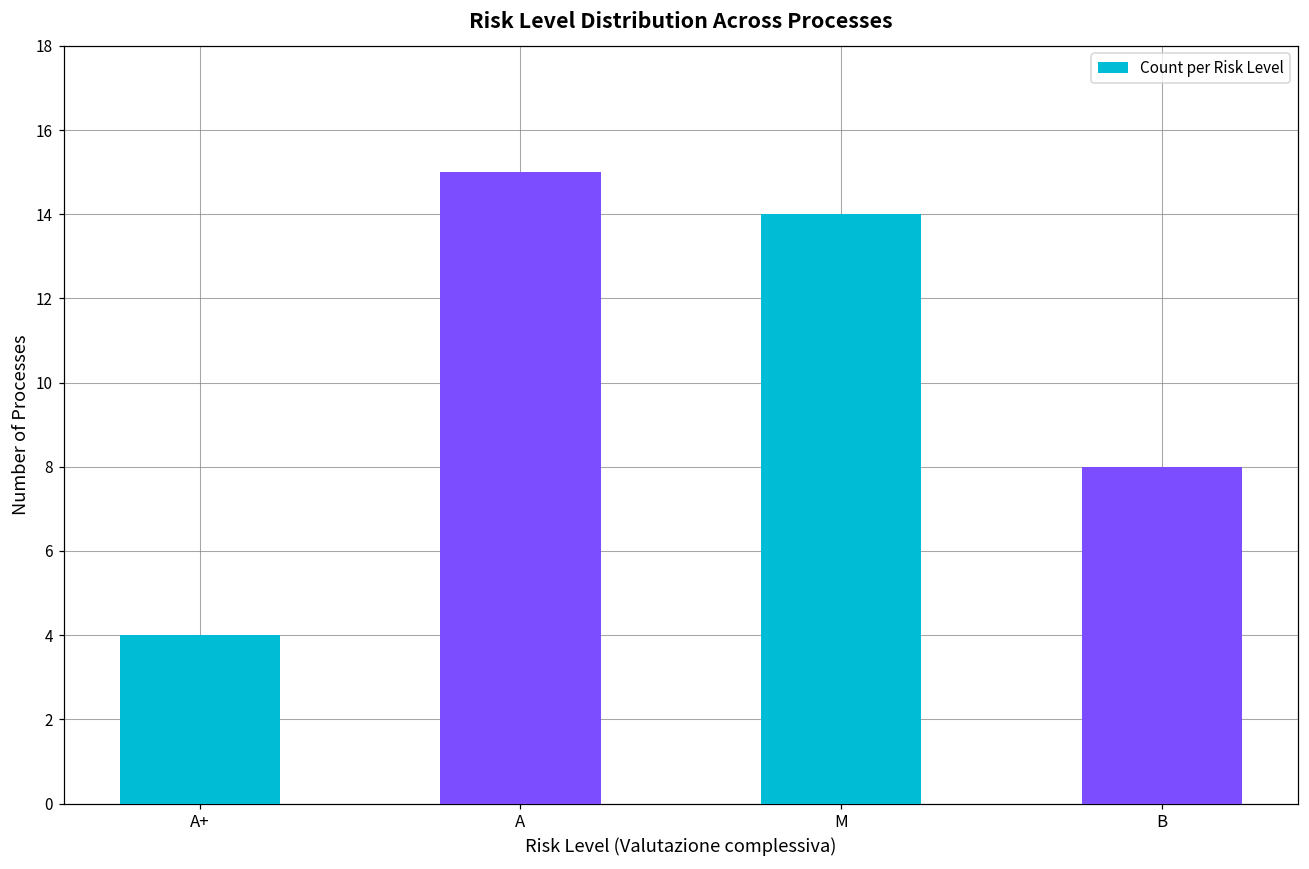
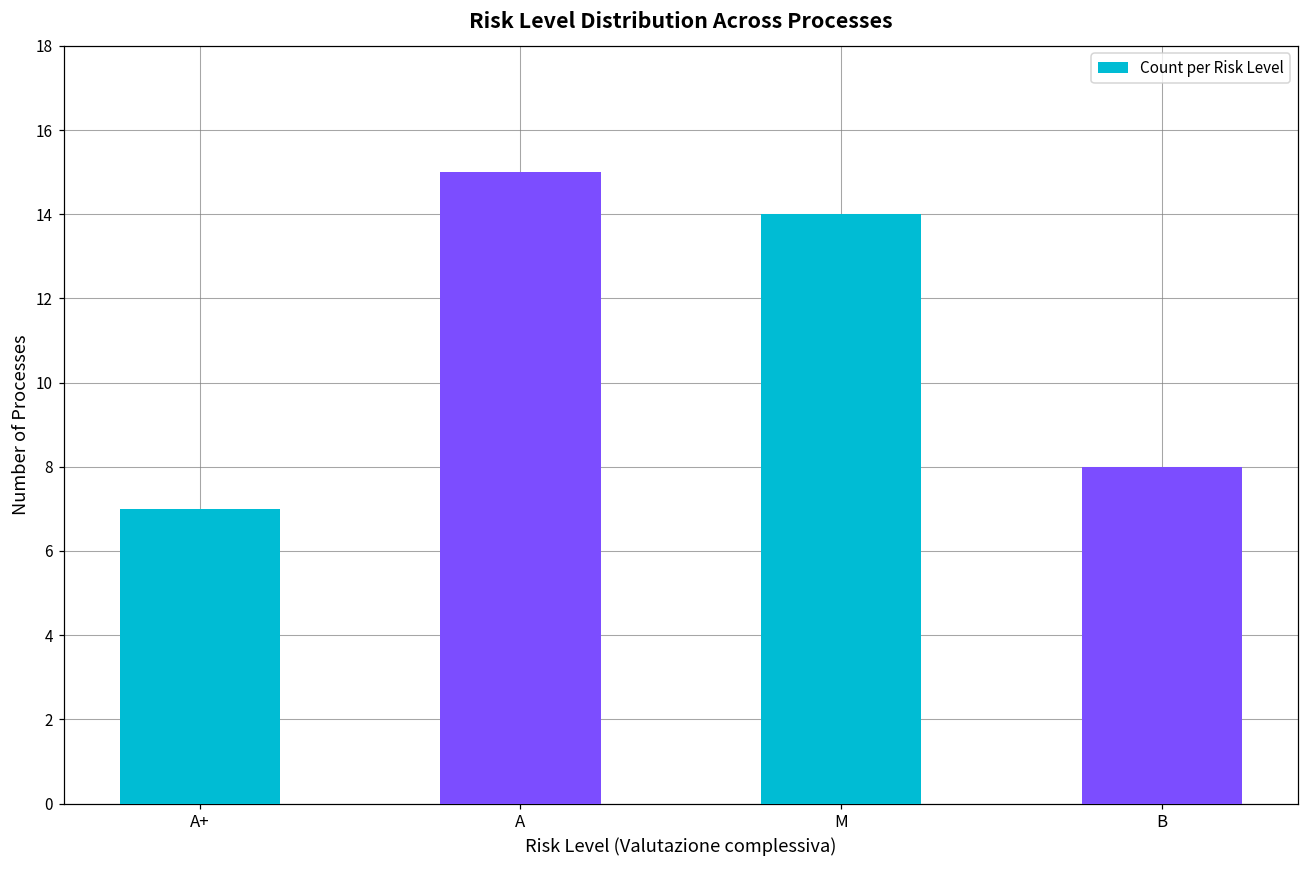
  {
-   "A+": 4,
+   "A+": 7,
    "A": 15,
    "M": 14,
    "B": 8
  }
